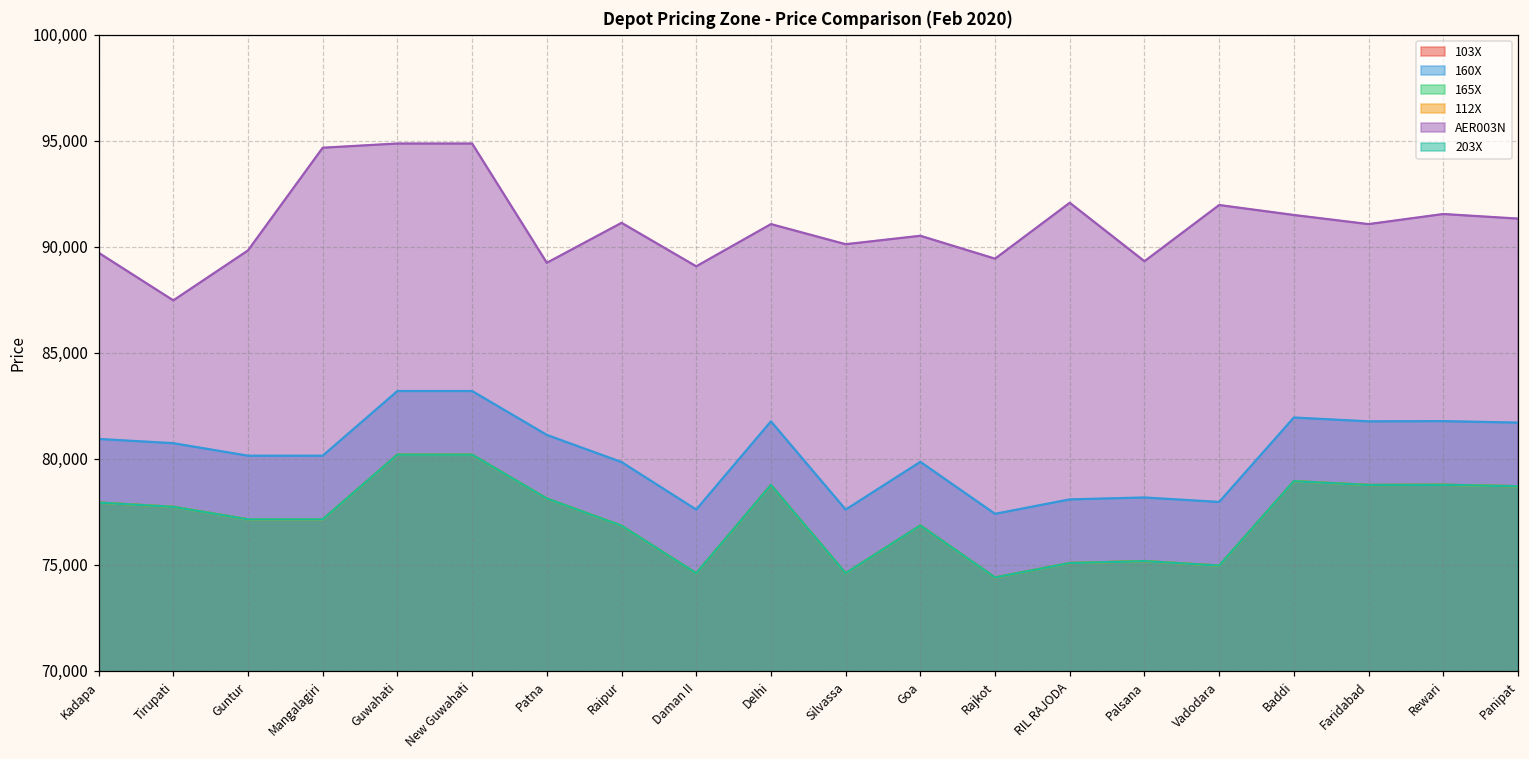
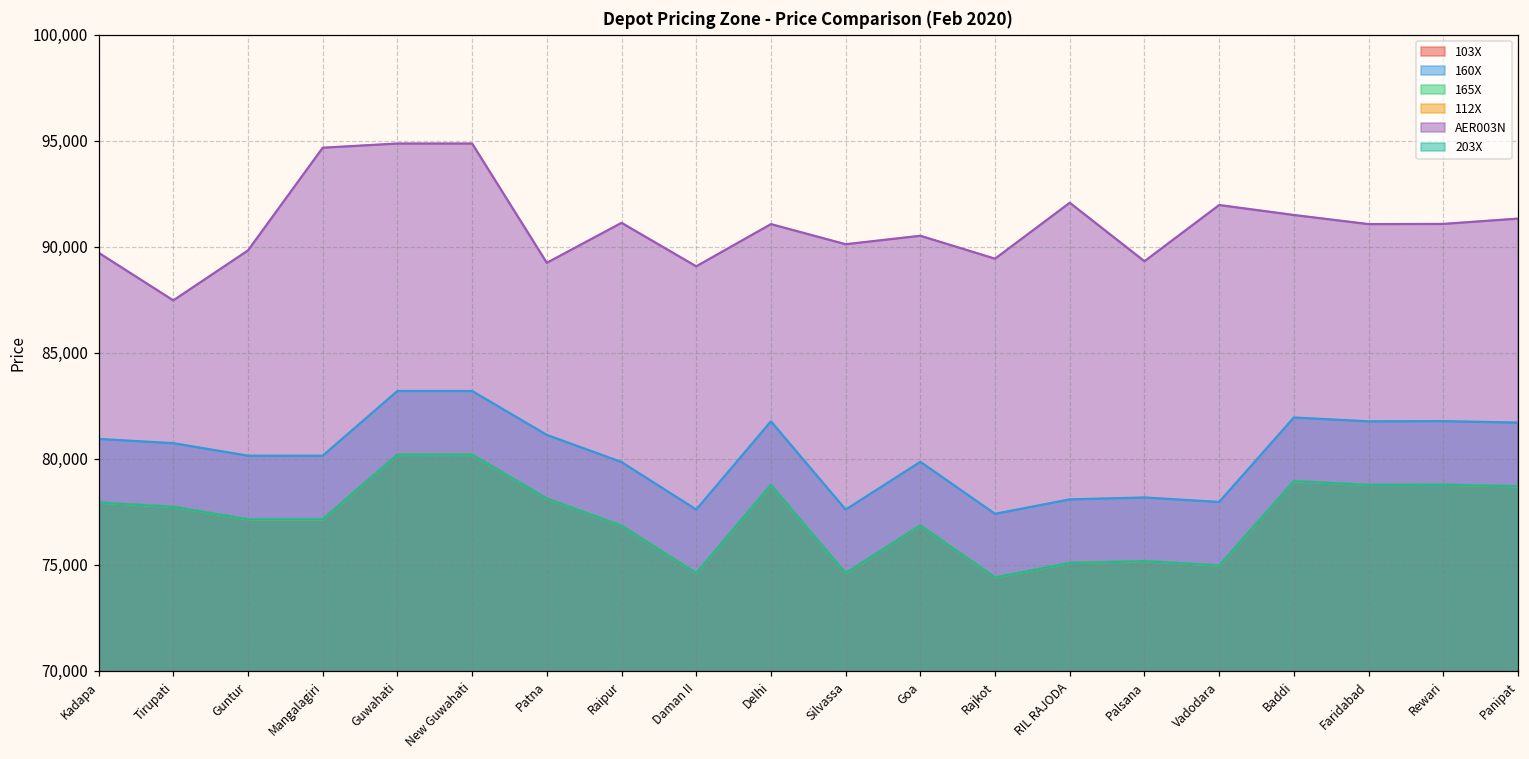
  {
    "AER003N": {
      "Kadapa": "89,700",
      "Tirupati": "87,500",
      "Guntur": "89,800",
      "Mangalagiri": "94,700",
      "Guwahati": "94,900",
      "New Guwahati": "94,900",
      "Patna": "89,200",
      "Raipur": "91,100",
      "Daman II": "89,100",
      "Delhi": "91,100",
      "Silvassa": "90,100",
      "Goa": "90,500",
      "Rajkot": "89,400",
      "RIL RAJODA": "92,100",
      "Palsana": "89,300",
      "Vadodara": "92,000",
      "Baddi": "91,500",
      "Faridabad": "91,100",
-     "Rewari": "91,500",
+     "Rewari": "91,100",
      "Panipat": "91,300"
    }
  }
